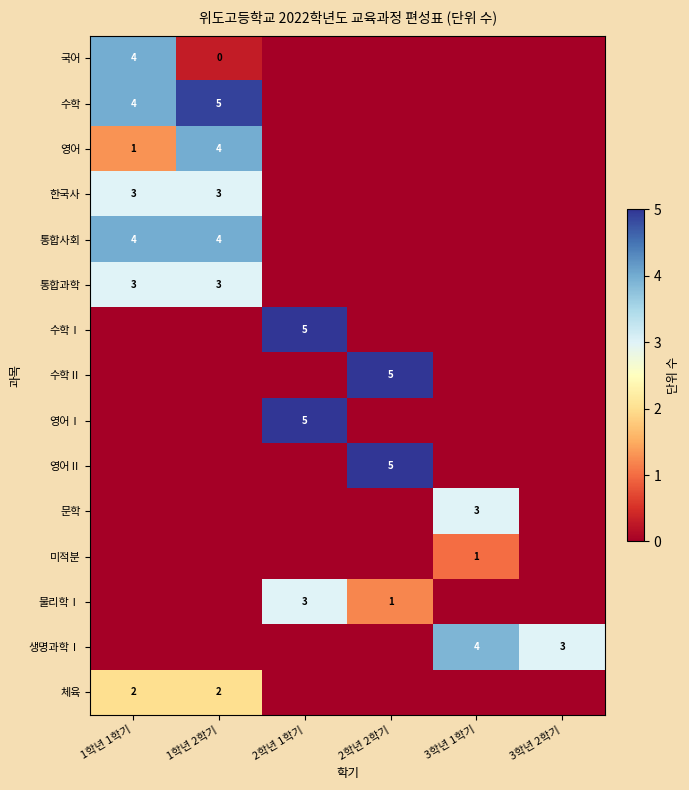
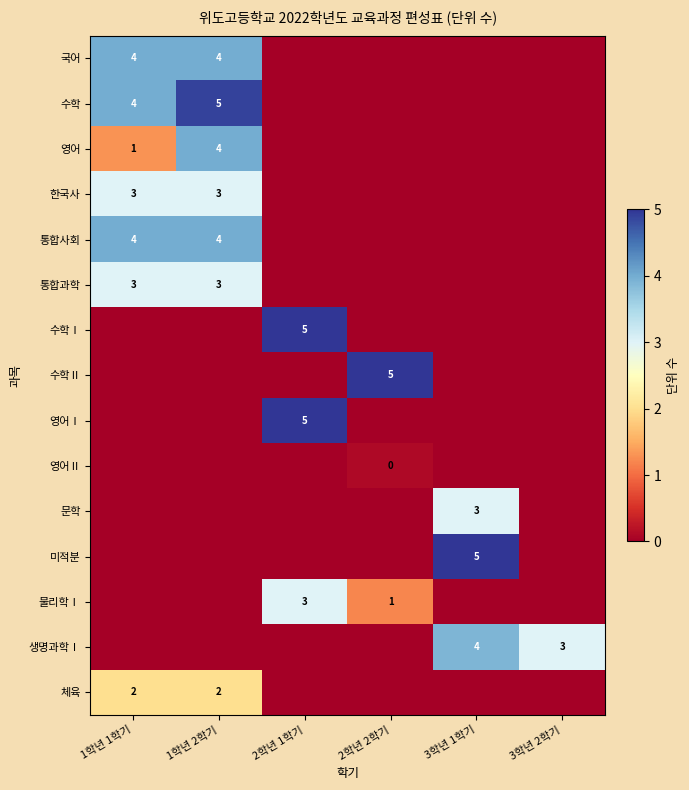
  {
    "국어": {
      "1학년 1학기": 4,
-     "1학년 2학기": 0
+     "1학년 2학기": 4
    },
    "수학": {
      "1학년 1학기": 4,
      "1학년 2학기": 5
    },
    "영어": {
      "1학년 1학기": 1,
      "1학년 2학기": 4
    },
    "한국사": {
      "1학년 1학기": 3,
      "1학년 2학기": 3
    },
    "통합사회": {
      "1학년 1학기": 4,
      "1학년 2학기": 4
    },
    "통합과학": {
      "1학년 1학기": 3,
      "1학년 2학기": 3
    },
    "수학Ⅰ": {
      "2학년 1학기": 5
    },
    "수학Ⅱ": {
      "2학년 2학기": 5
    },
    "영어Ⅰ": {
      "2학년 1학기": 5
    },
    "영어Ⅱ": {
-     "2학년 2학기": 5
+     "2학년 2학기": 0
    },
    "문학": {
      "3학년 1학기": 3
    },
    "미적분": {
-     "3학년 1학기": 1
+     "3학년 1학기": 5
    },
    "물리학Ⅰ": {
      "2학년 1학기": 3,
      "2학년 2학기": 1
    },
    "생명과학Ⅰ": {
      "3학년 1학기": 4,
      "3학년 2학기": 3
    },
    "체육": {
      "1학년 1학기": 2,
      "1학년 2학기": 2
    }
  }
